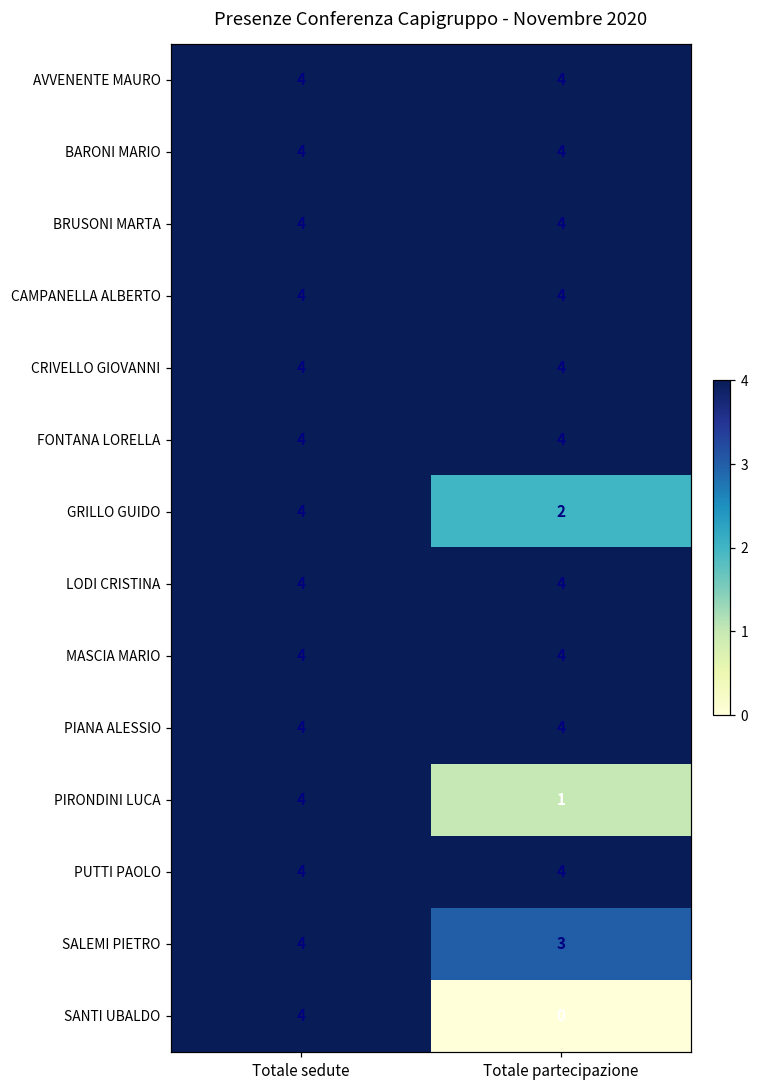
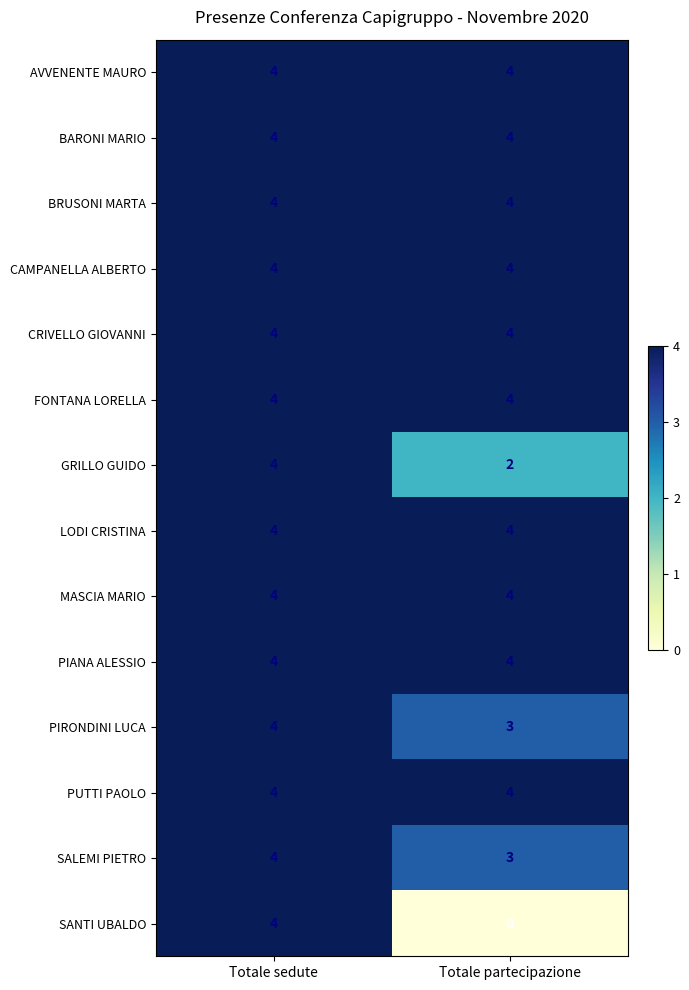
  {
    "GRILLO GUIDO": {
      "Totale partecipazione": 2
    },
    "PIRONDINI LUCA": {
-     "Totale partecipazione": 1
+     "Totale partecipazione": 3
    },
    "SALEMI PIETRO": {
      "Totale partecipazione": 3
    }
  }
